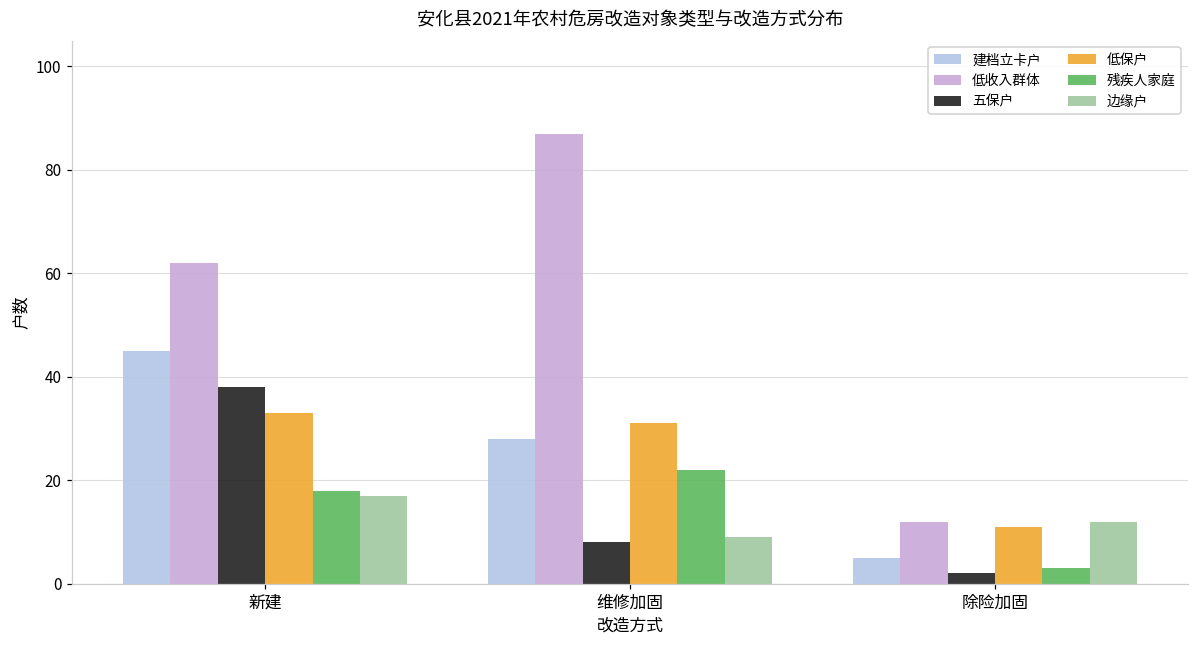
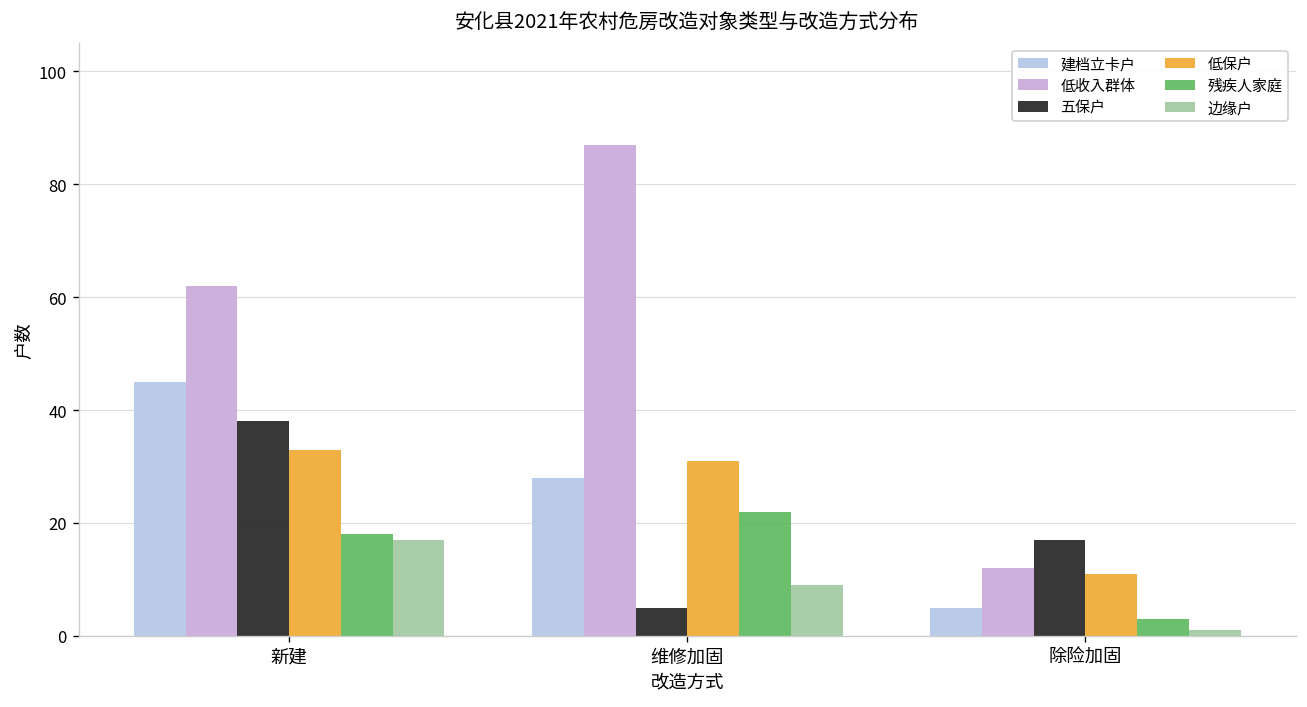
  {
    "五保户": {
      "新建": 38,
-     "维修加固": 8,
-     "除险加固": 2
+     "维修加固": 5,
+     "除险加固": 17
    },
    "低保户": {
      "新建": 33,
      "维修加固": 31,
      "除险加固": 11
    },
    "残疾人家庭": {
      "新建": 18,
      "维修加固": 22,
      "除险加固": 3
    },
    "边缘户": {
      "新建": 17,
      "维修加固": 9,
-     "除险加固": 12
+     "除险加固": 1
    }
  }
